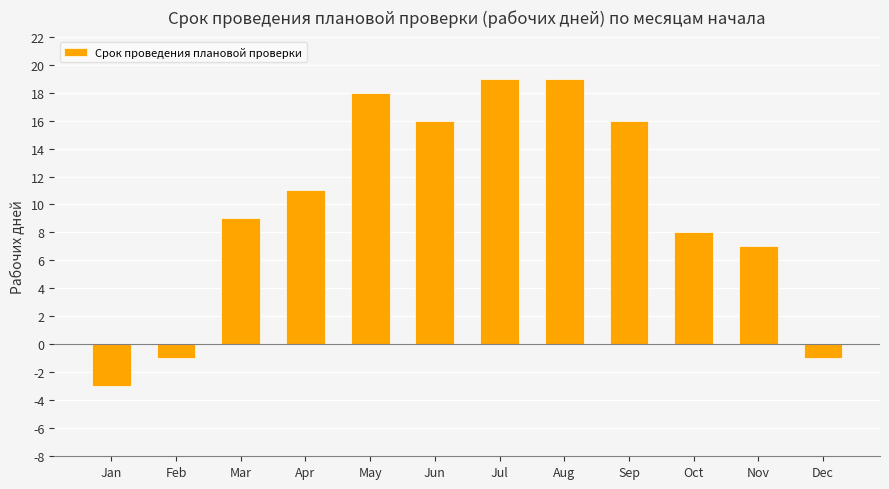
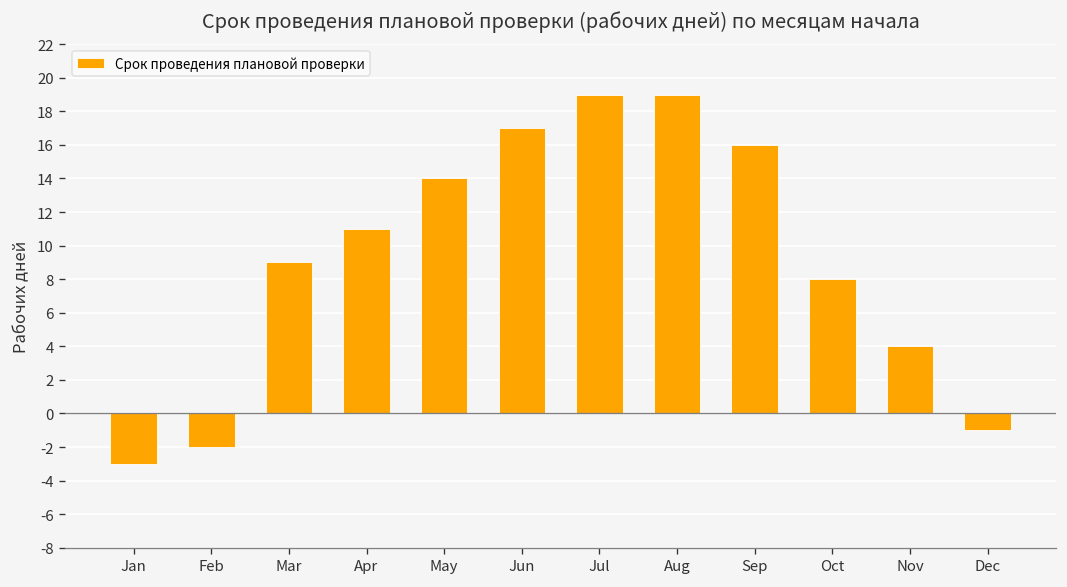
  {
    "Jan": -3,
-   "Feb": -1,
+   "Feb": -2,
    "Mar": 9,
    "Apr": 11,
-   "May": 18,
-   "Jun": 16,
+   "May": 14,
+   "Jun": 17,
    "Jul": 19,
    "Aug": 19,
    "Sep": 16,
    "Oct": 8,
-   "Nov": 7,
+   "Nov": 4,
    "Dec": -1
  }
